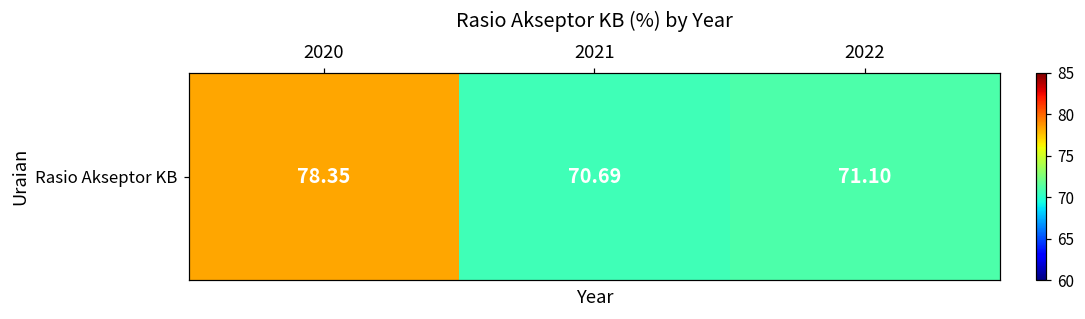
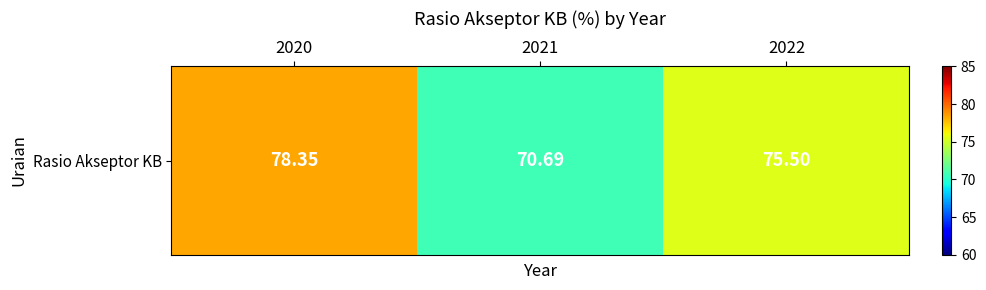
  {
    "Rasio Akseptor KB": {
      "2020": 78.35,
      "2021": 70.69,
-     "2022": 71.10
+     "2022": 75.50
    }
  }
